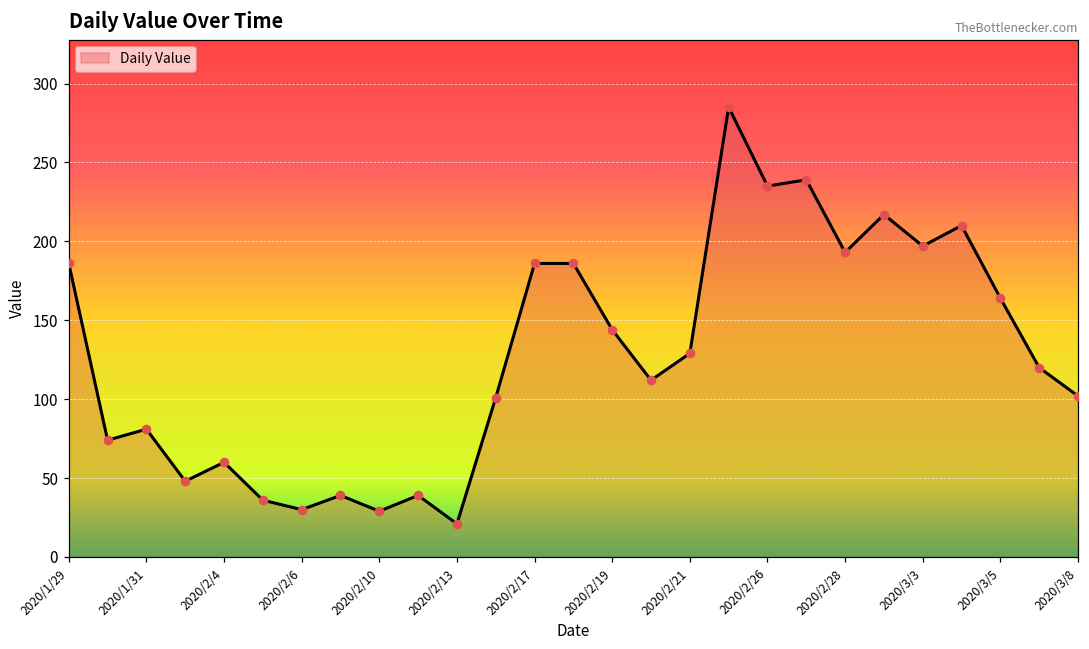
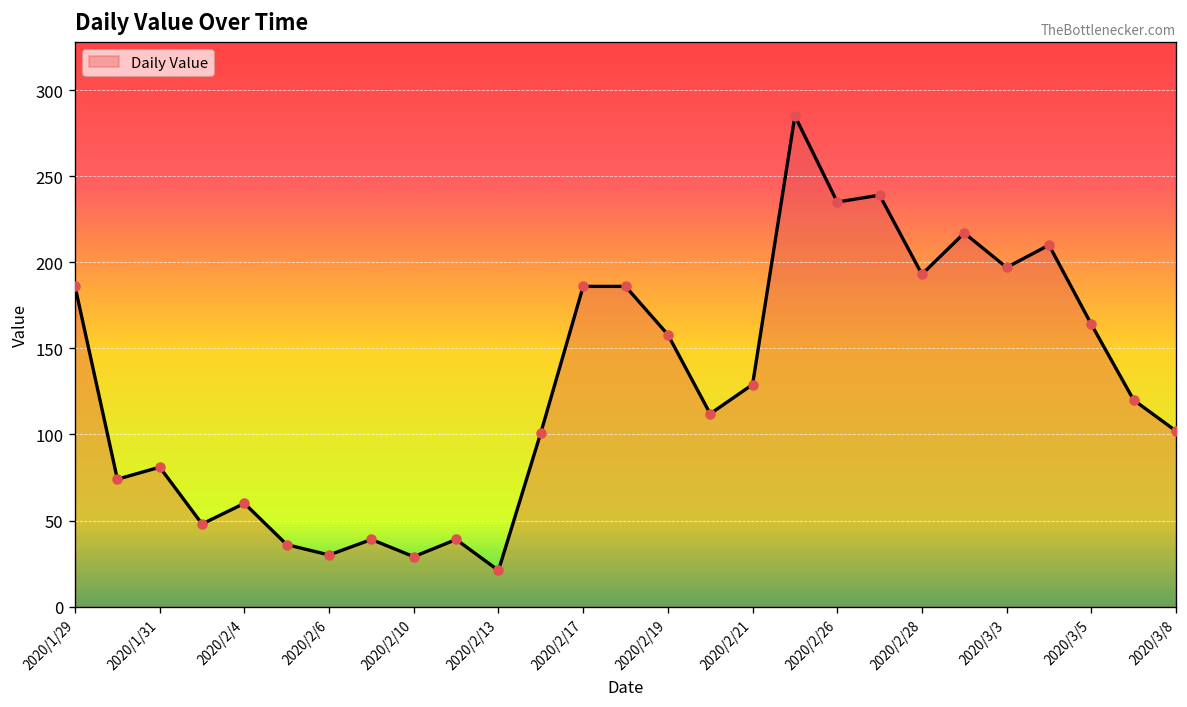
  {
    "2020/1/29": 186,
    "2020/1/31": 81,
    "2020/2/4": 60,
    "2020/2/6": 30,
    "2020/2/10": 29,
    "2020/2/13": 21,
    "2020/2/17": 186,
-   "2020/2/19": 144,
+   "2020/2/19": 158,
    "2020/2/21": 129,
    "2020/2/26": 235,
    "2020/2/28": 193,
    "2020/3/3": 197,
    "2020/3/5": 164,
    "2020/3/8": 102
  }
